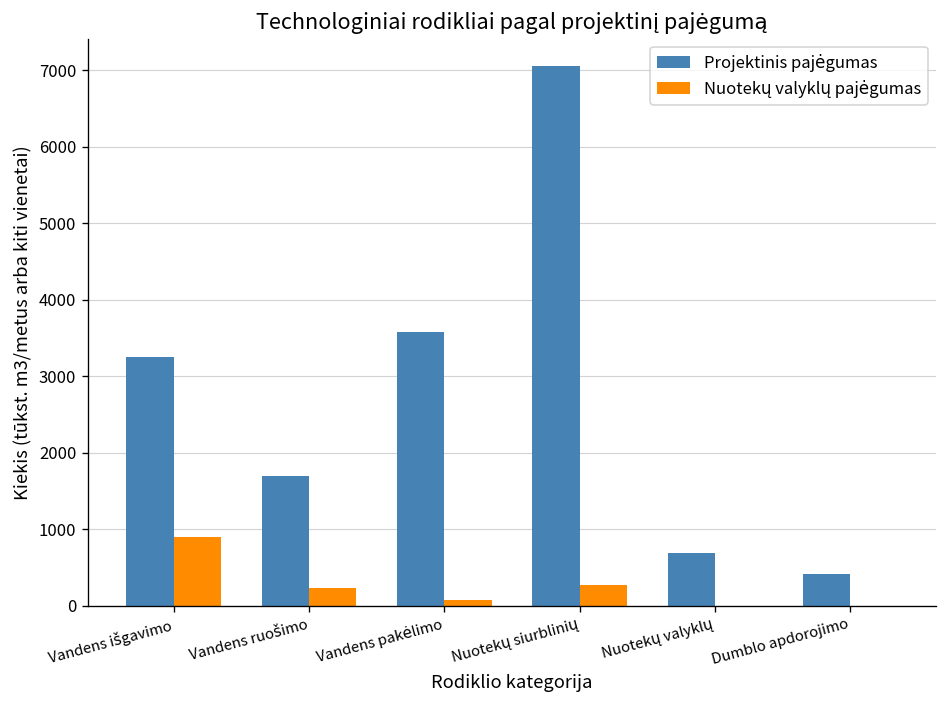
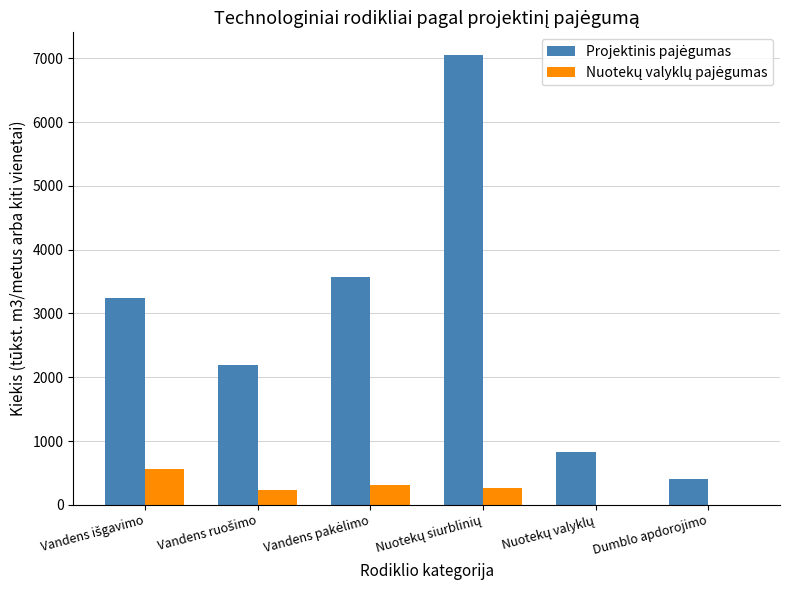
  {
    "Projektinis pajėgumas": {
      "Vandens išgavimo": 3200,
-     "Vandens ruošimo": 1700,
+     "Vandens ruošimo": 2200,
      "Vandens pakėlimo": 3600,
      "Nuotekų siurblinių": 7100,
-     "Nuotekų valyklų": 700,
+     "Nuotekų valyklų": 800,
      "Dumblo apdorojimo": 400
    },
    "Nuotekų valyklų pajėgumas": {
-     "Vandens išgavimo": 900,
+     "Vandens išgavimo": 600,
      "Vandens ruošimo": 200,
-     "Vandens pakėlimo": 100,
+     "Vandens pakėlimo": 300,
      "Nuotekų siurblinių": 300,
      "Nuotekų valyklų": 0,
      "Dumblo apdorojimo": 0
    }
  }
